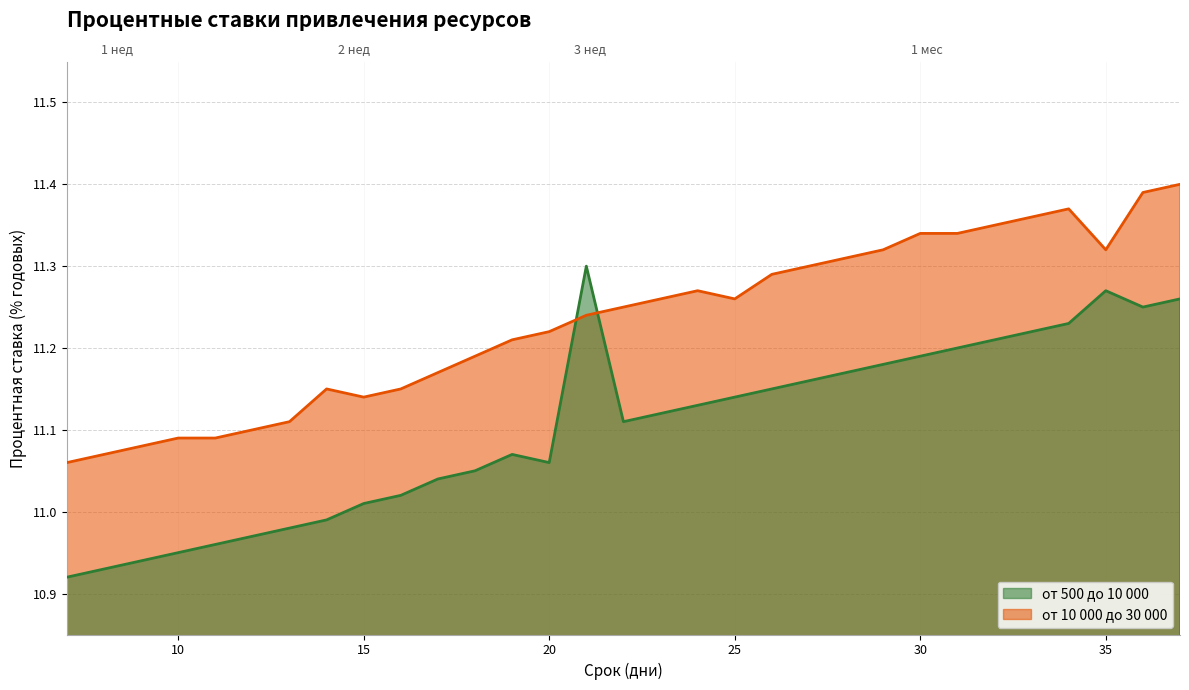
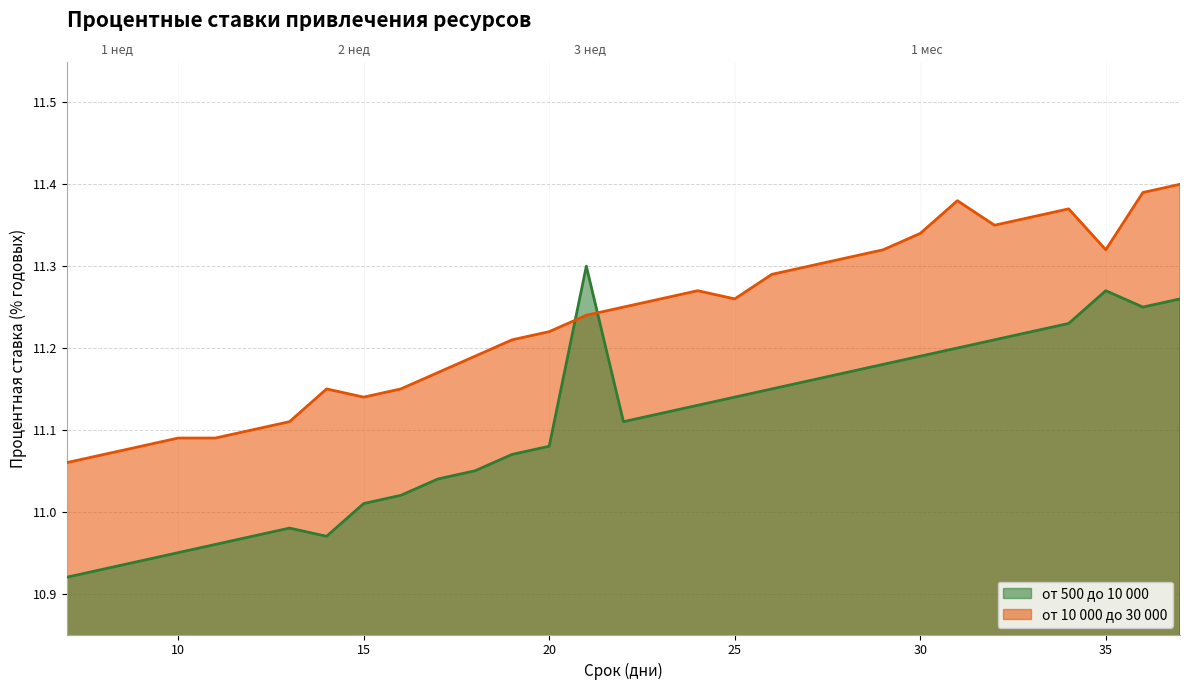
  {
    "от 500 до 10 000": {
      "1 нед": 10.92,
      "10": 10.95,
-     "2 нед": 10.99,
+     "2 нед": 10.97,
      "15": 11.01,
-     "20": 11.06,
+     "20": 11.08,
      "3 нед": 11.30,
      "25": 11.14,
      "30": 11.19,
      "1 мес": 11.20,
      "35": 11.27
    },
    "от 10 000 до 30 000": {
      "1 нед": 11.06,
      "10": 11.09,
      "2 нед": 11.15,
      "15": 11.14,
      "20": 11.22,
      "3 нед": 11.24,
      "25": 11.26,
      "30": 11.34,
-     "1 мес": 11.34,
+     "1 мес": 11.38,
      "35": 11.32
    }
  }
